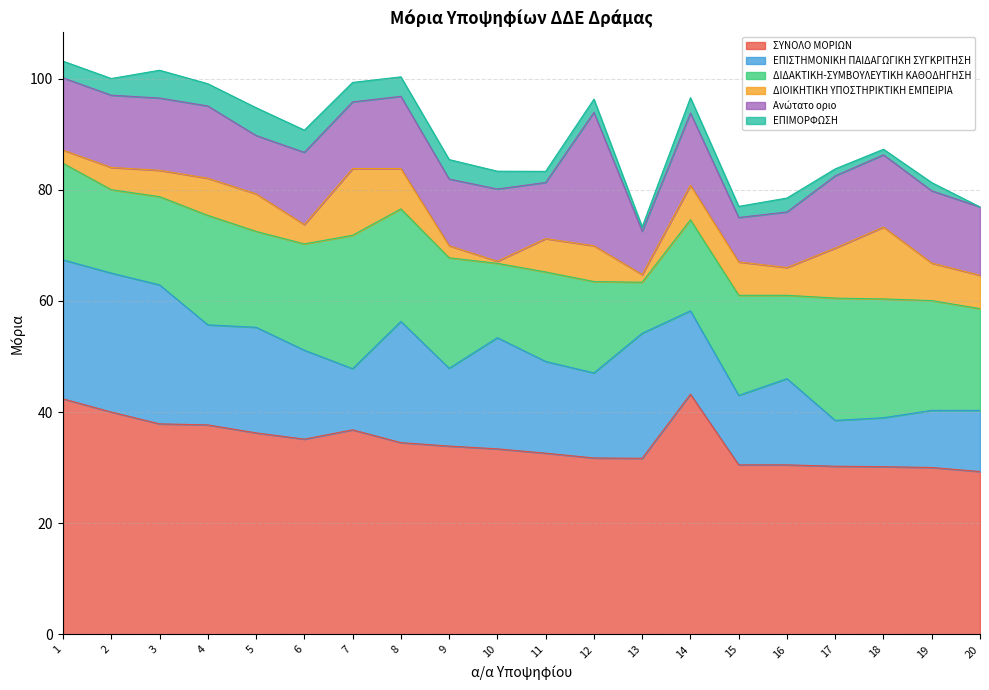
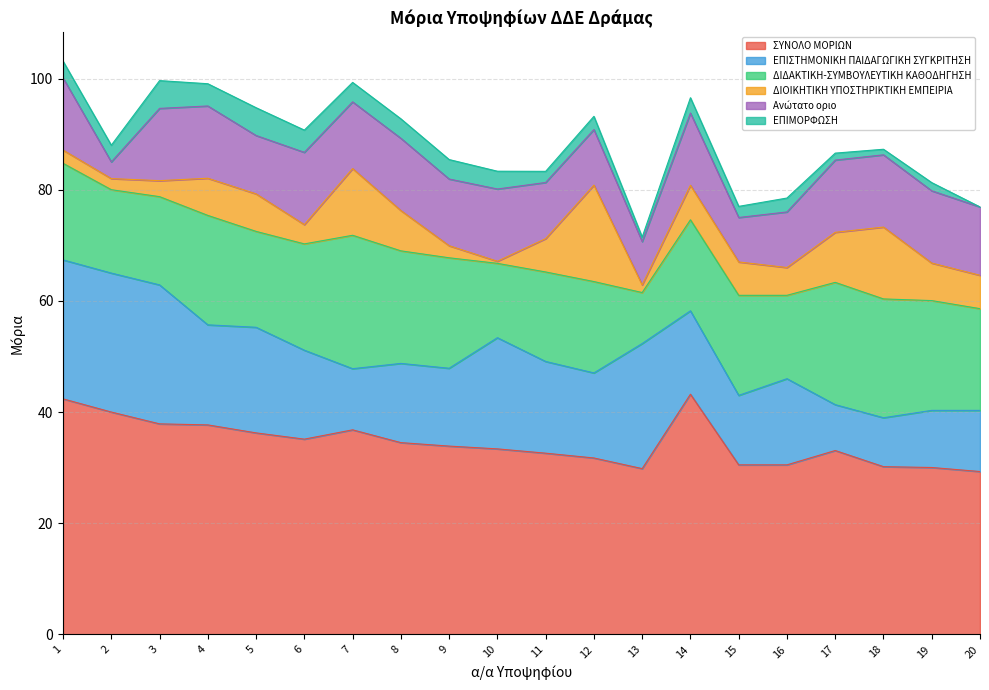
  {
    "ΣΥΝΟΛΟ ΜΟΡΙΩΝ": {
      "1": 42,
      "2": 40,
      "3": 38,
      "4": 38,
      "5": 36,
      "6": 35,
      "7": 37,
      "8": 35,
      "9": 34,
      "10": 33,
      "11": 33,
      "12": 32,
-     "13": 32,
+     "13": 30,
      "14": 43,
      "15": 31,
      "16": 31,
-     "17": 30,
+     "17": 33,
      "18": 30,
      "19": 30,
      "20": 29
    },
    "ΕΠΙΣΤΗΜΟΝΙΚΗ ΠΑΙΔΑΓΩΓΙΚΗ ΣΥΓΚΡΙΤΗΣΗ": {
      "1": 25,
      "2": 25,
      "3": 25,
      "4": 18,
      "5": 19,
      "6": 16,
      "7": 11,
-     "8": 22,
+     "8": 14,
      "9": 14,
      "10": 20,
      "11": 17,
      "12": 15,
      "13": 22,
      "14": 15,
      "15": 13,
      "16": 16,
      "17": 8,
      "18": 9,
      "19": 10,
      "20": 11
    },
    "ΔΙΟΙΚΗΤΙΚΗ ΥΠΟΣΤΗΡΙΚΤΙΚΗ ΕΜΠΕΙΡΙΑ": {
      "1": 2,
-     "2": 4,
-     "3": 5,
+     "2": 2,
+     "3": 3,
      "4": 7,
      "5": 7,
      "6": 3,
      "7": 12,
      "8": 7,
      "9": 2,
      "11": 6,
-     "12": 6,
+     "12": 17,
      "13": 1,
      "14": 6,
      "15": 6,
      "16": 5,
      "17": 9,
      "18": 13,
      "19": 7,
      "20": 6
    },
    "Ανώτατο οριο": {
      "1": 13,
-     "2": 13,
+     "2": 3,
      "3": 13,
      "4": 13,
      "5": 11,
      "6": 13,
      "7": 12,
      "8": 13,
      "9": 12,
      "10": 13,
      "11": 10,
-     "12": 24,
+     "12": 10,
      "13": 8,
      "14": 13,
      "15": 8,
      "16": 10,
      "17": 13,
      "18": 13,
      "19": 13
    }
  }
